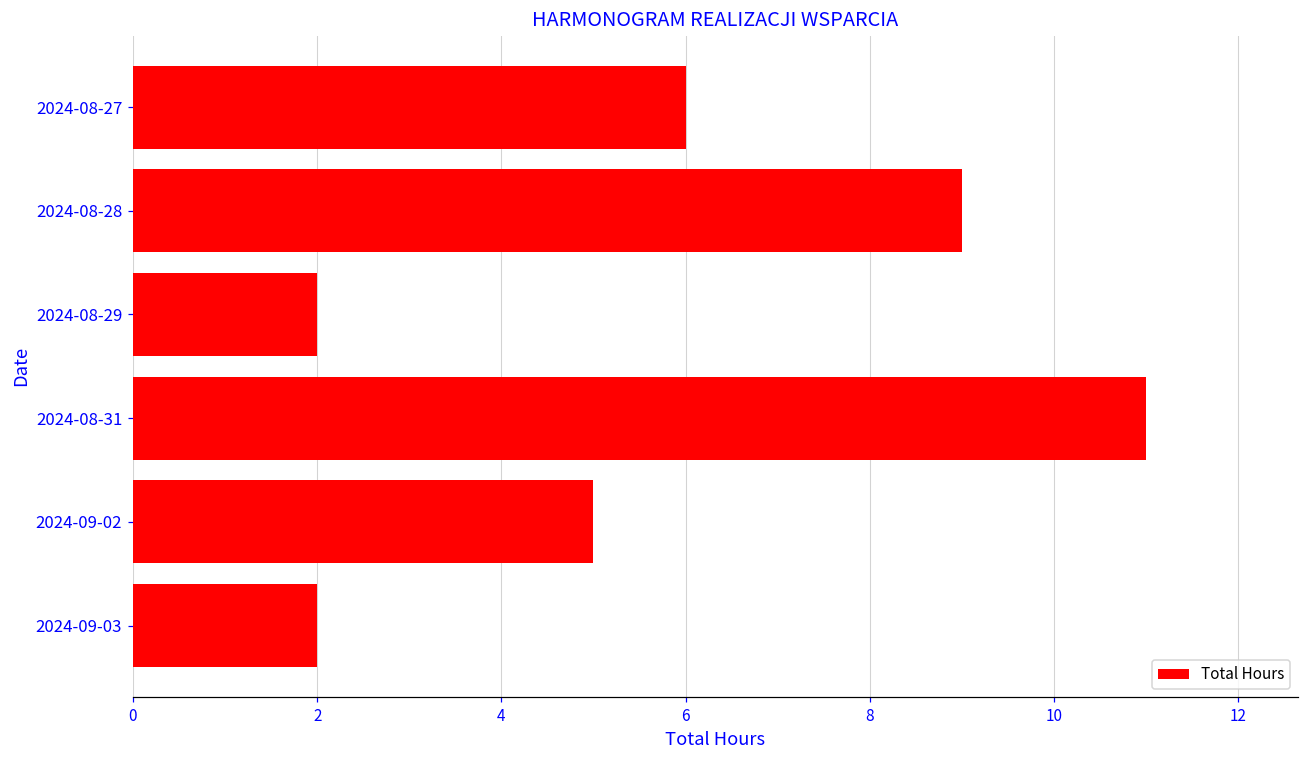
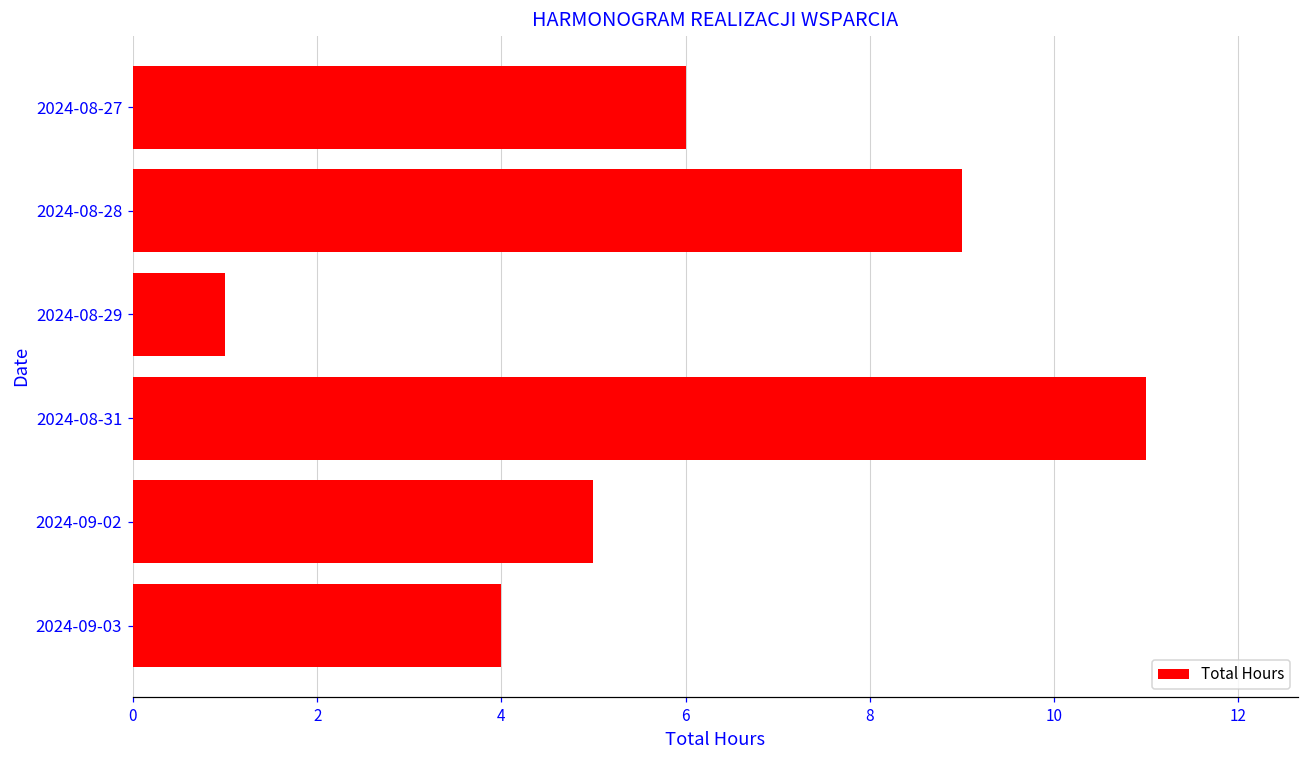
  {
    "2024-08-27": 6,
    "2024-08-28": 9,
-   "2024-08-29": 2,
+   "2024-08-29": 1,
    "2024-08-31": 11,
    "2024-09-02": 5,
-   "2024-09-03": 2
+   "2024-09-03": 4
  }
